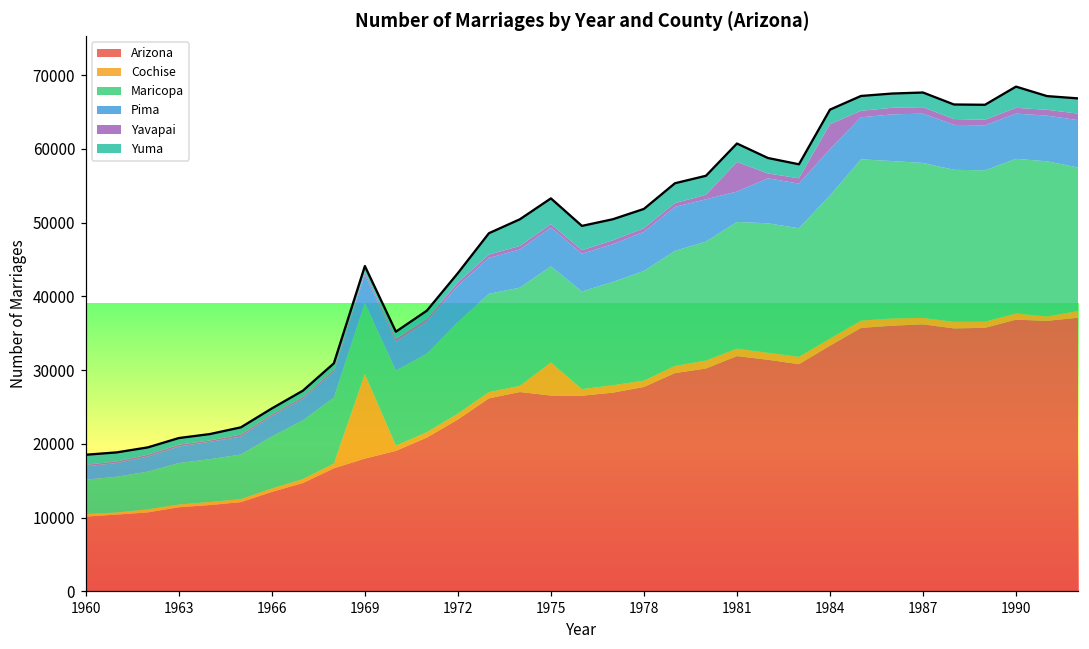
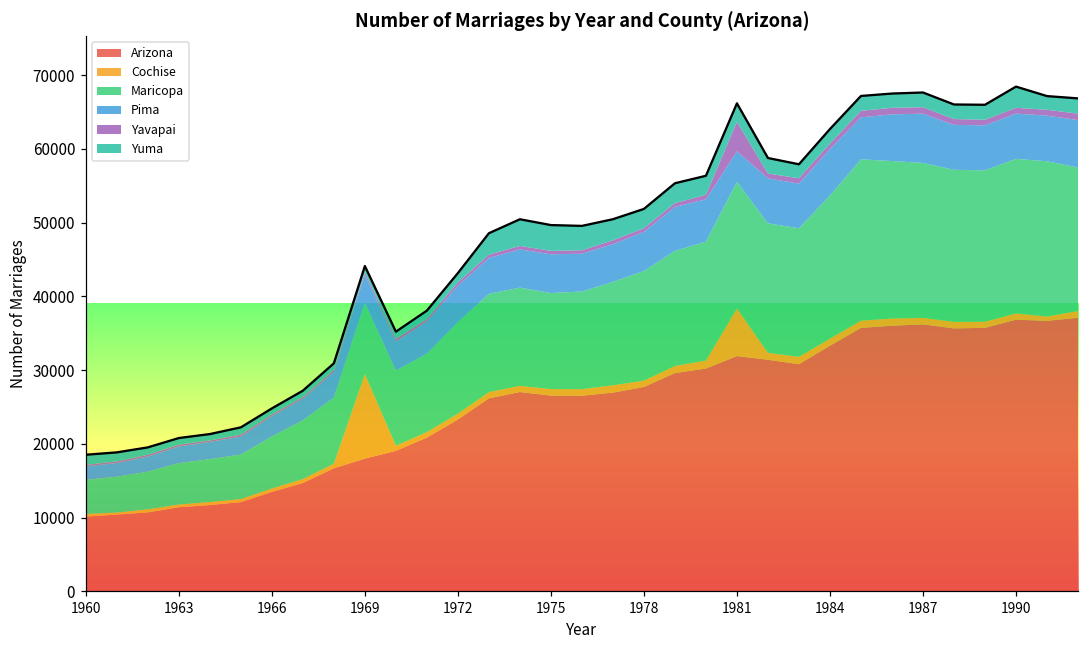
  {
    "Arizona": {
      "1966": 13000,
      "1969": 18000,
      "1972": 23000,
      "1975": 27000,
      "1978": 28000,
      "1981": 32000,
      "1984": 33000,
      "1987": 36000,
      "1990": 37000
    },
    "Cochise": {
      "1966": 0,
      "1969": 11000,
      "1972": 1000,
-     "1975": 4000,
+     "1975": 1000,
      "1978": 1000,
-     "1981": 1000,
+     "1981": 6000,
      "1984": 1000,
      "1987": 1000,
      "1990": 1000
    },
    "Pima": {
      "1972": 5000,
      "1975": 5000,
      "1978": 5000,
      "1981": 4000,
      "1984": 6000,
      "1987": 7000,
      "1990": 6000
    },
    "Yavapai": {
      "1972": 0,
      "1975": 0,
      "1978": 0,
      "1981": 4000,
-     "1984": 3000,
+     "1984": 1000,
      "1987": 1000,
      "1990": 1000
    }
  }
